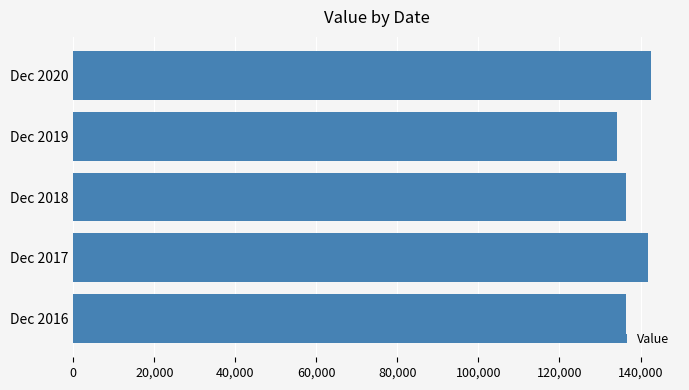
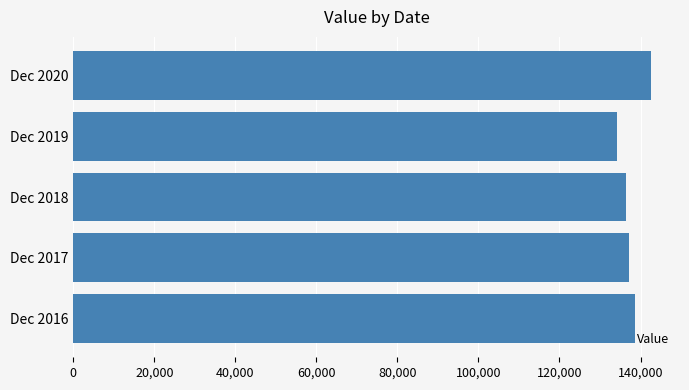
  {
    "Dec 2020": "143,000",
    "Dec 2019": "134,000",
    "Dec 2018": "137,000",
-   "Dec 2017": "142,000",
-   "Dec 2016": "136,000"
+   "Dec 2017": "137,000",
+   "Dec 2016": "139,000"
  }
